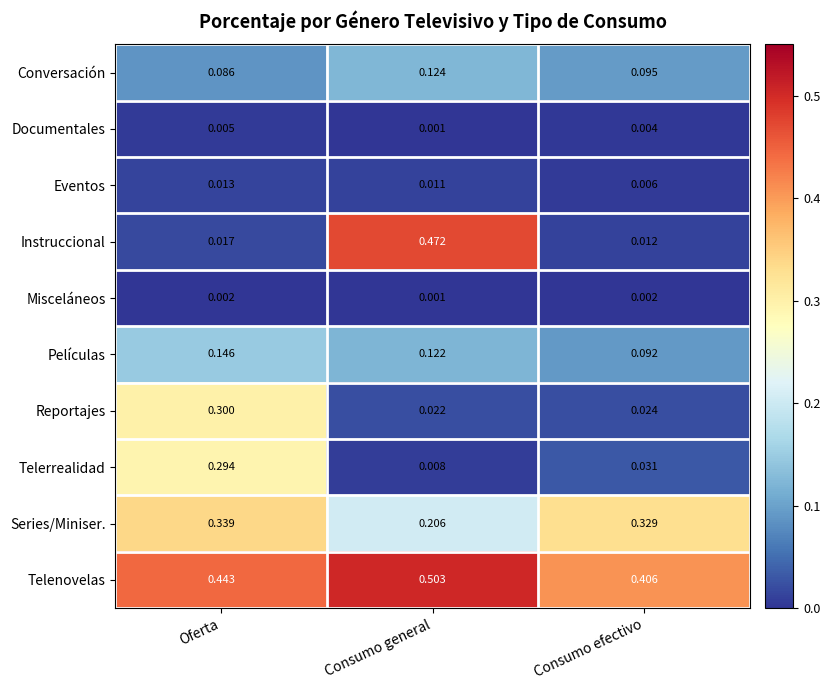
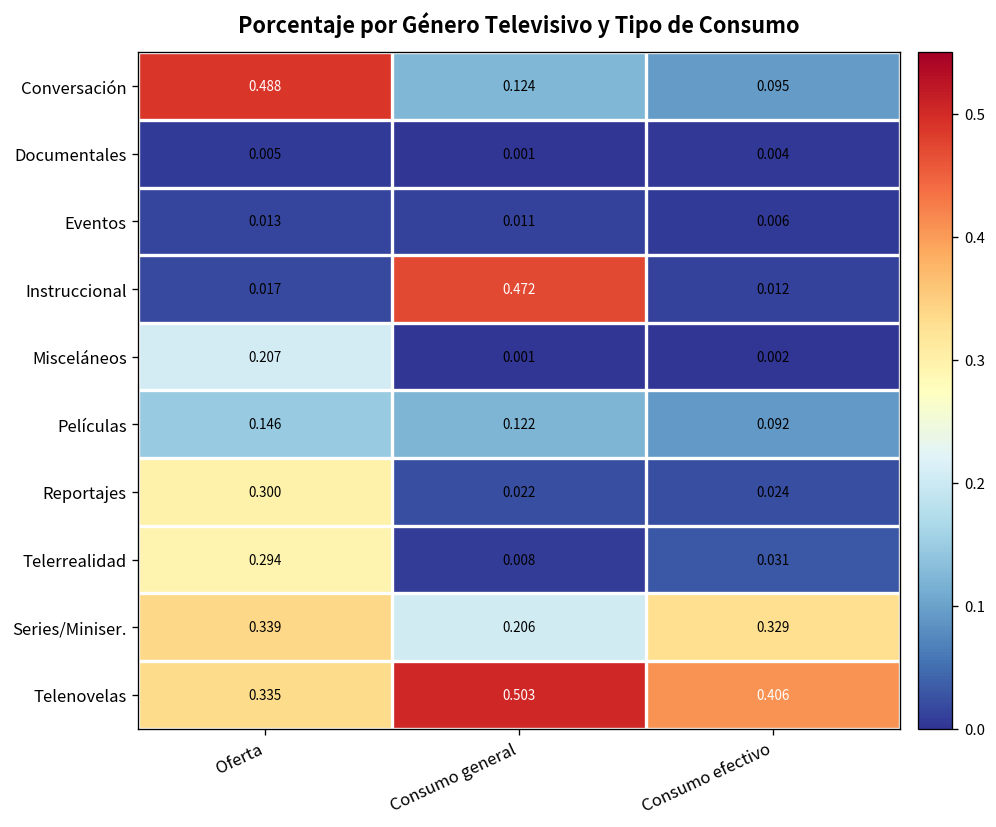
  {
    "Conversación": {
-     "Oferta": 0.086,
+     "Oferta": 0.488,
      "Consumo general": 0.124,
      "Consumo efectivo": 0.095
    },
    "Documentales": {
      "Oferta": 0.005,
      "Consumo general": 0.001,
      "Consumo efectivo": 0.004
    },
    "Eventos": {
      "Oferta": 0.013,
      "Consumo general": 0.011,
      "Consumo efectivo": 0.006
    },
    "Instruccional": {
      "Oferta": 0.017,
      "Consumo general": 0.472,
      "Consumo efectivo": 0.012
    },
    "Misceláneos": {
-     "Oferta": 0.002,
+     "Oferta": 0.207,
      "Consumo general": 0.001,
      "Consumo efectivo": 0.002
    },
    "Películas": {
      "Oferta": 0.146,
      "Consumo general": 0.122,
      "Consumo efectivo": 0.092
    },
    "Reportajes": {
      "Oferta": 0.300,
      "Consumo general": 0.022,
      "Consumo efectivo": 0.024
    },
    "Telerrealidad": {
      "Oferta": 0.294,
      "Consumo general": 0.008,
      "Consumo efectivo": 0.031
    },
    "Series/Miniser.": {
      "Oferta": 0.339,
      "Consumo general": 0.206,
      "Consumo efectivo": 0.329
    },
    "Telenovelas": {
-     "Oferta": 0.443,
+     "Oferta": 0.335,
      "Consumo general": 0.503,
      "Consumo efectivo": 0.406
    }
  }
